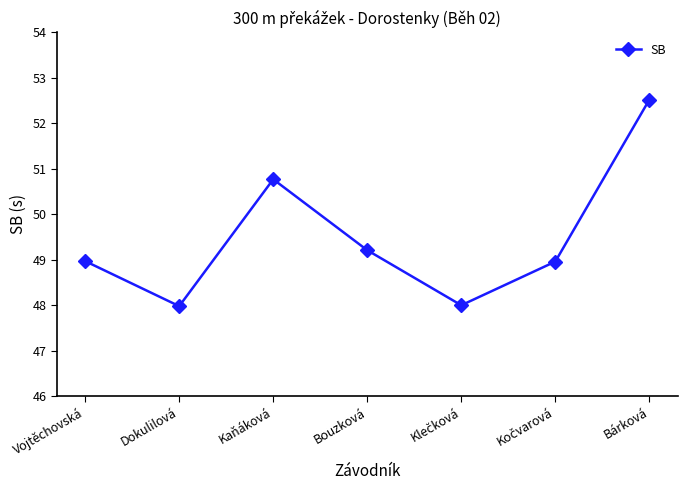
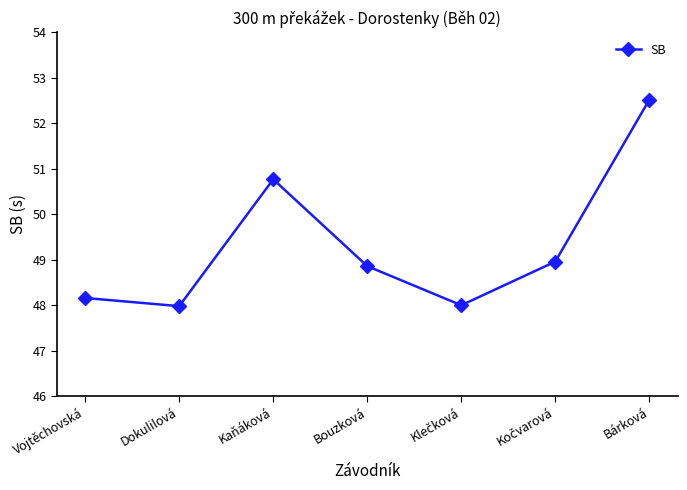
  {
-   "Vojtěchovská": 49.0,
+   "Vojtěchovská": 48.2,
    "Dokulilová": 48.0,
    "Kaňáková": 50.8,
-   "Bouzková": 49.2,
+   "Bouzková": 48.9,
    "Klečková": 48.0,
    "Kočvarová": 49.0,
    "Bárková": 52.5
  }
